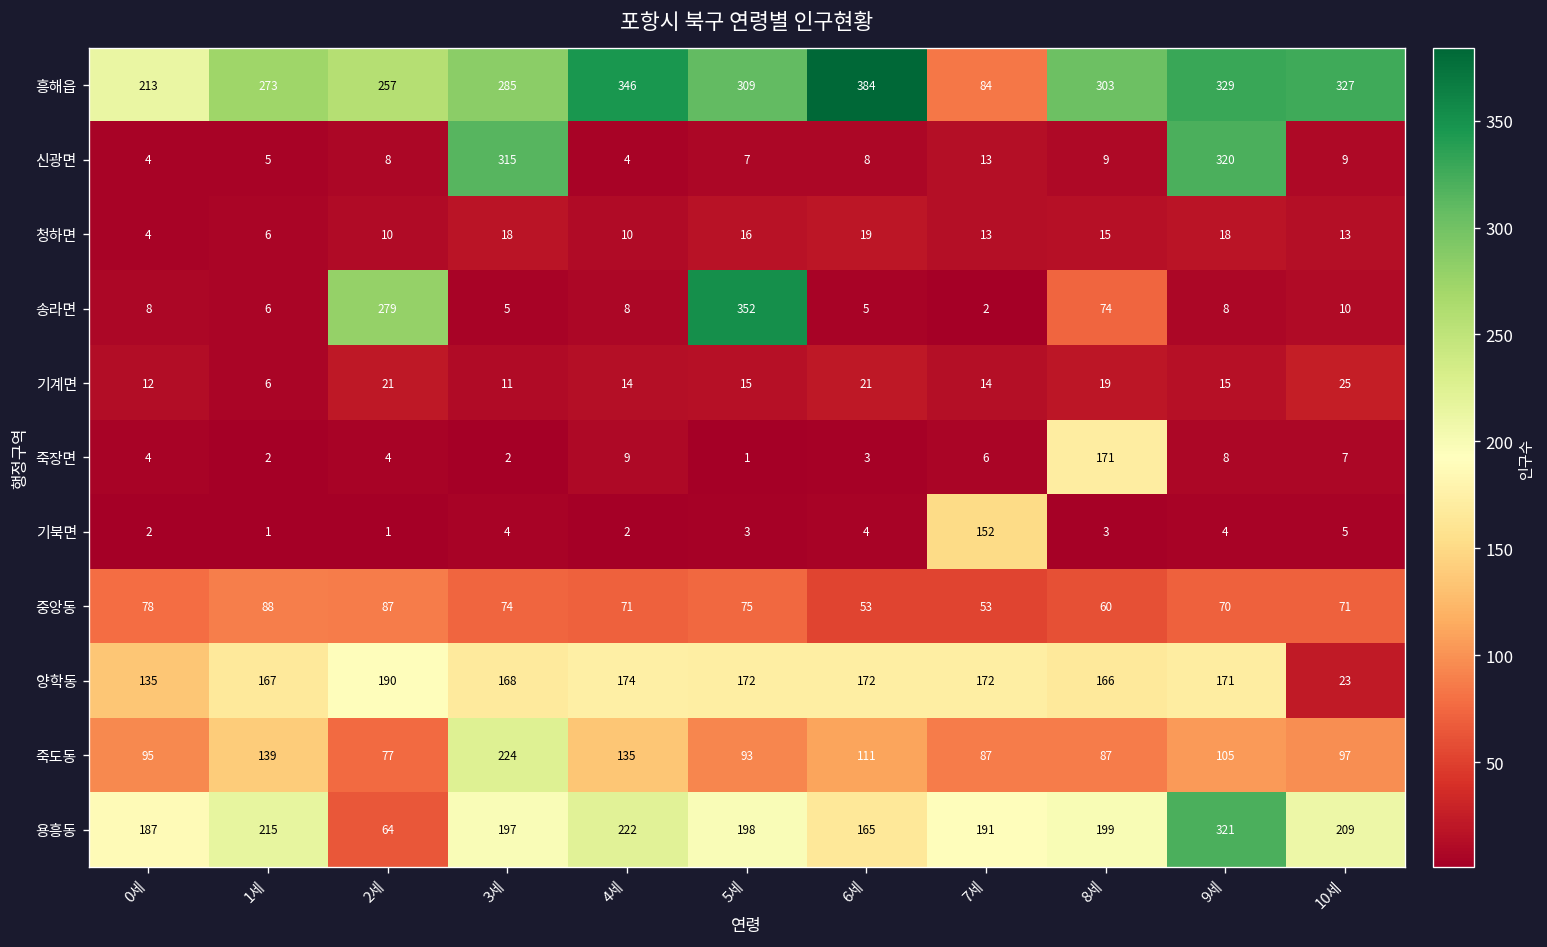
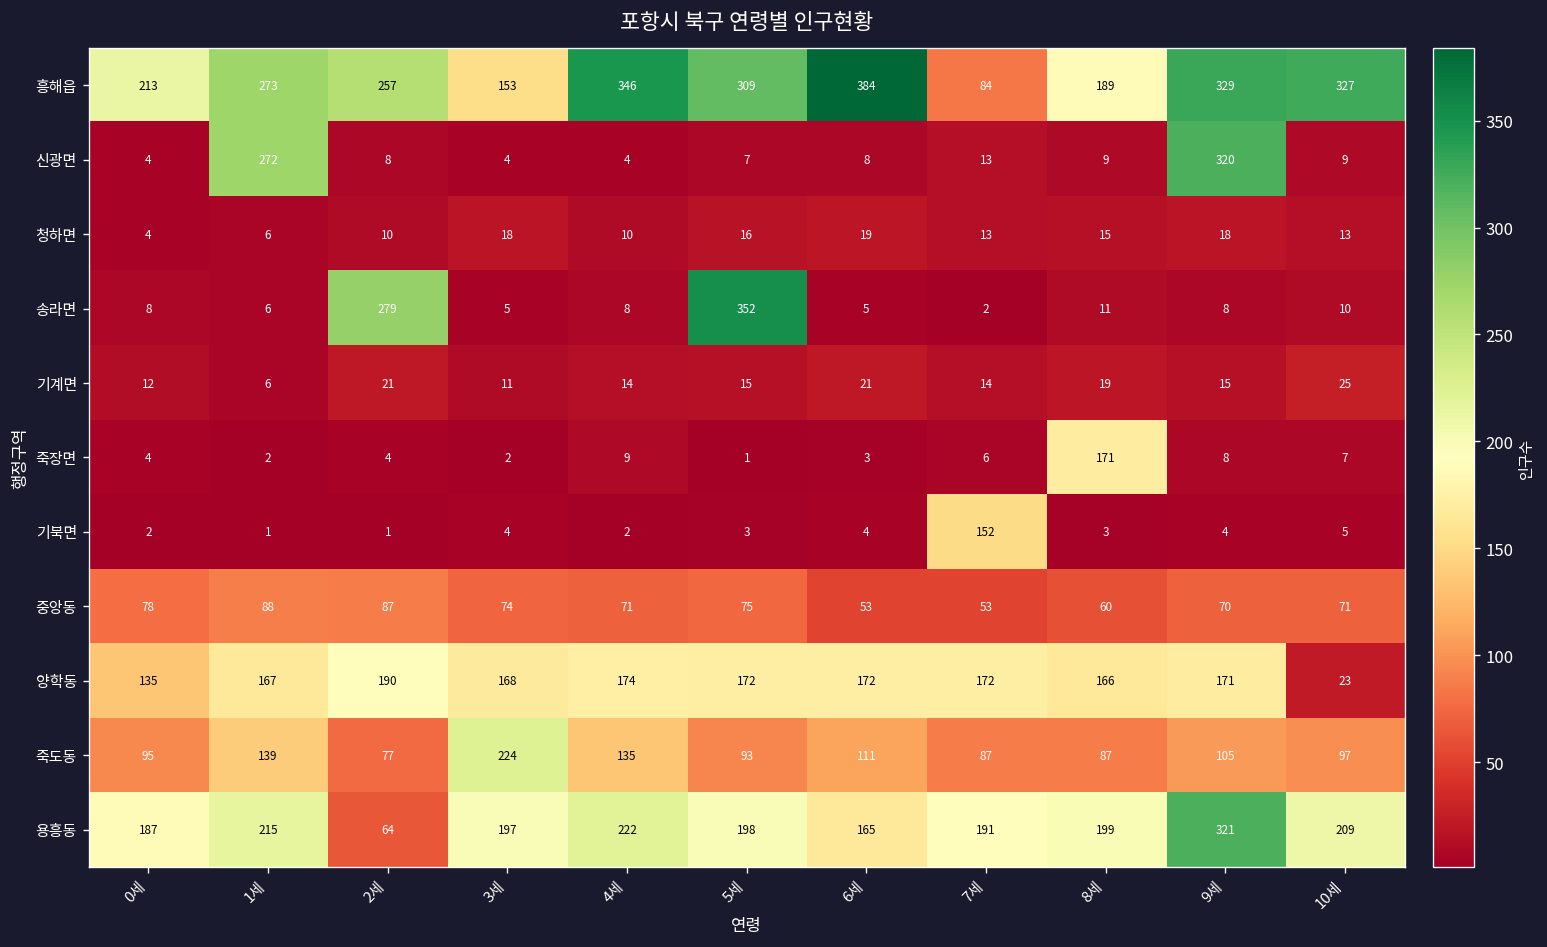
  {
    "흥해읍": {
      "0세": 213,
      "1세": 273,
      "2세": 257,
-     "3세": 285,
+     "3세": 153,
      "4세": 346,
      "5세": 309,
      "6세": 384,
      "7세": 84,
-     "8세": 303,
+     "8세": 189,
      "9세": 329,
      "10세": 327
    },
    "신광면": {
      "0세": 4,
-     "1세": 5,
+     "1세": 272,
      "2세": 8,
-     "3세": 315,
+     "3세": 4,
      "4세": 4,
      "5세": 7,
      "6세": 8,
      "7세": 13,
      "8세": 9,
      "9세": 320,
      "10세": 9
    },
    "청하면": {
      "0세": 4,
      "1세": 6,
      "2세": 10,
      "3세": 18,
      "4세": 10,
      "5세": 16,
      "6세": 19,
      "7세": 13,
      "8세": 15,
      "9세": 18,
      "10세": 13
    },
    "송라면": {
      "0세": 8,
      "1세": 6,
      "2세": 279,
      "3세": 5,
      "4세": 8,
      "5세": 352,
      "6세": 5,
      "7세": 2,
-     "8세": 74,
+     "8세": 11,
      "9세": 8,
      "10세": 10
    },
    "기계면": {
      "0세": 12,
      "1세": 6,
      "2세": 21,
      "3세": 11,
      "4세": 14,
      "5세": 15,
      "6세": 21,
      "7세": 14,
      "8세": 19,
      "9세": 15,
      "10세": 25
    },
    "죽장면": {
      "0세": 4,
      "1세": 2,
      "2세": 4,
      "3세": 2,
      "4세": 9,
      "5세": 1,
      "6세": 3,
      "7세": 6,
      "8세": 171,
      "9세": 8,
      "10세": 7
    },
    "기북면": {
      "0세": 2,
      "1세": 1,
      "2세": 1,
      "3세": 4,
      "4세": 2,
      "5세": 3,
      "6세": 4,
      "7세": 152,
      "8세": 3,
      "9세": 4,
      "10세": 5
    },
    "중앙동": {
      "0세": 78,
      "1세": 88,
      "2세": 87,
      "3세": 74,
      "4세": 71,
      "5세": 75,
      "6세": 53,
      "7세": 53,
      "8세": 60,
      "9세": 70,
      "10세": 71
    },
    "양학동": {
      "0세": 135,
      "1세": 167,
      "2세": 190,
      "3세": 168,
      "4세": 174,
      "5세": 172,
      "6세": 172,
      "7세": 172,
      "8세": 166,
      "9세": 171,
      "10세": 23
    },
    "죽도동": {
      "0세": 95,
      "1세": 139,
      "2세": 77,
      "3세": 224,
      "4세": 135,
      "5세": 93,
      "6세": 111,
      "7세": 87,
      "8세": 87,
      "9세": 105,
      "10세": 97
    },
    "용흥동": {
      "0세": 187,
      "1세": 215,
      "2세": 64,
      "3세": 197,
      "4세": 222,
      "5세": 198,
      "6세": 165,
      "7세": 191,
      "8세": 199,
      "9세": 321,
      "10세": 209
    }
  }
